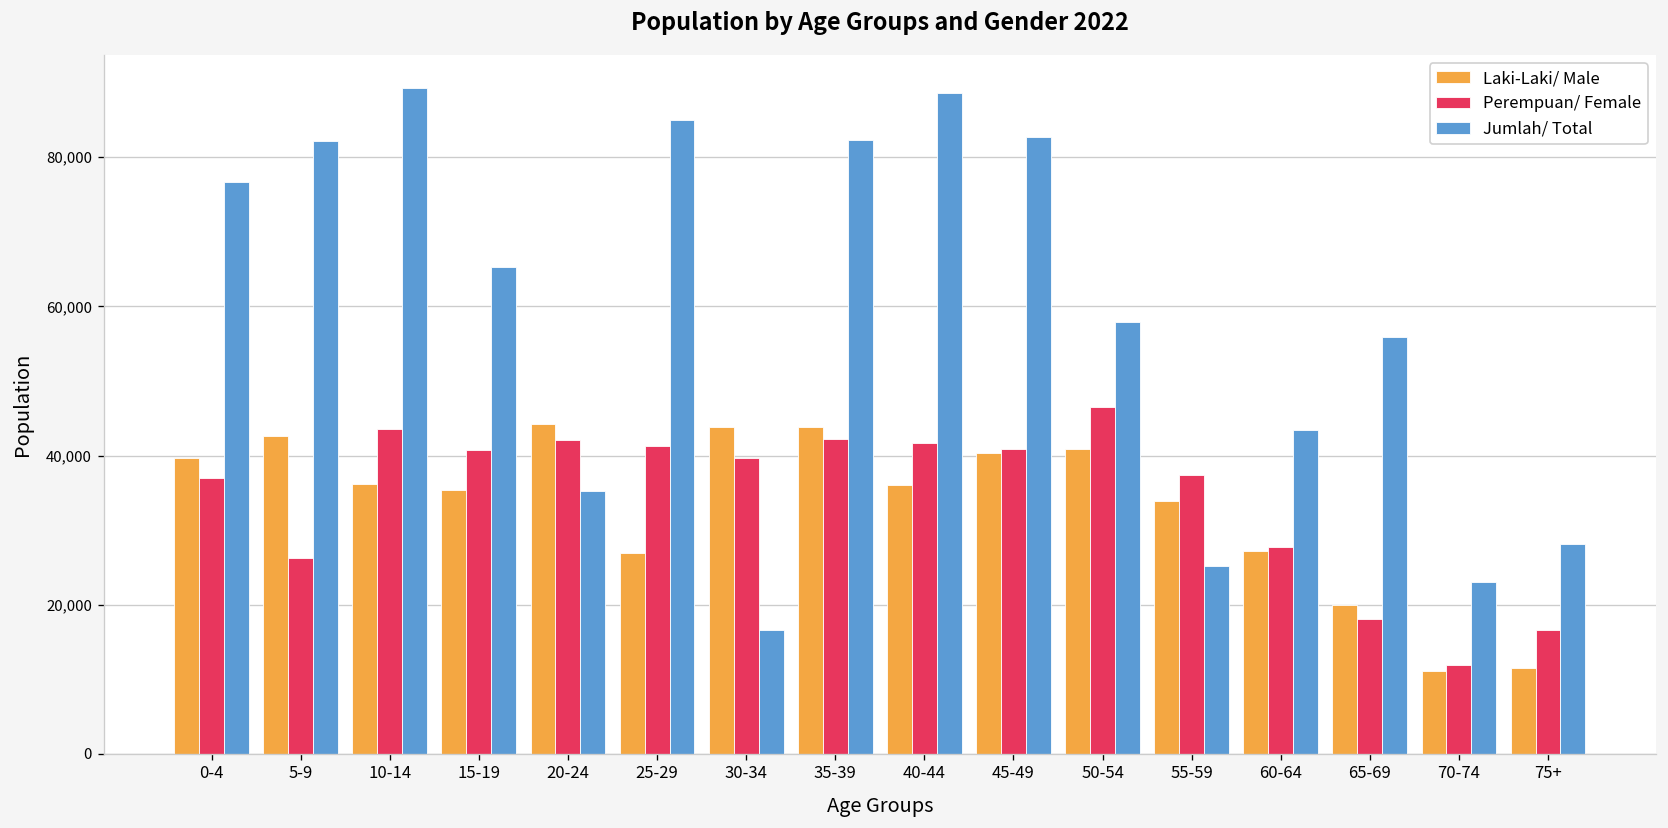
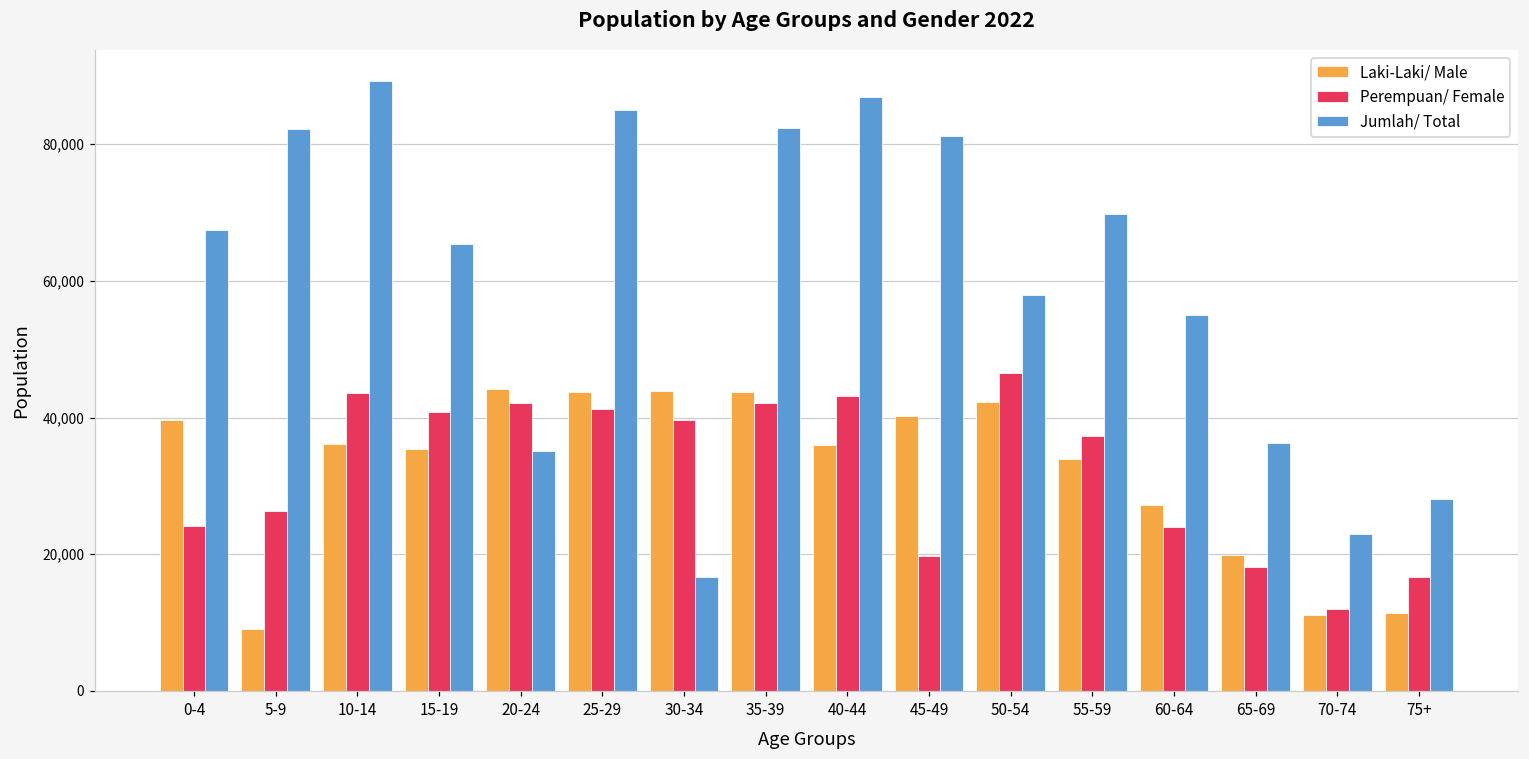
  {
    "Laki-Laki/ Male": {
      "0-4": "40,000",
-     "5-9": "43,000",
+     "5-9": "9,000",
      "10-14": "36,000",
      "15-19": "35,000",
      "20-24": "44,000",
-     "25-29": "27,000",
+     "25-29": "44,000",
      "30-34": "44,000",
      "35-39": "44,000",
      "40-44": "36,000",
      "45-49": "40,000",
-     "50-54": "41,000",
+     "50-54": "42,000",
      "55-59": "34,000",
      "60-64": "27,000",
      "65-69": "20,000",
      "70-74": "11,000",
      "75+": "11,000"
    },
    "Perempuan/ Female": {
-     "0-4": "37,000",
+     "0-4": "24,000",
      "5-9": "26,000",
      "10-14": "44,000",
      "15-19": "41,000",
      "20-24": "42,000",
      "25-29": "41,000",
      "30-34": "40,000",
      "35-39": "42,000",
-     "40-44": "42,000",
-     "45-49": "41,000",
+     "40-44": "43,000",
+     "45-49": "20,000",
      "50-54": "47,000",
      "55-59": "37,000",
-     "60-64": "28,000",
+     "60-64": "24,000",
      "65-69": "18,000",
      "70-74": "12,000",
      "75+": "17,000"
    },
    "Jumlah/ Total": {
-     "0-4": "77,000",
+     "0-4": "67,000",
      "5-9": "82,000",
      "10-14": "89,000",
      "15-19": "65,000",
      "20-24": "35,000",
      "25-29": "85,000",
      "30-34": "17,000",
      "35-39": "82,000",
-     "40-44": "89,000",
-     "45-49": "83,000",
+     "40-44": "87,000",
+     "45-49": "81,000",
      "50-54": "58,000",
-     "55-59": "25,000",
-     "60-64": "43,000",
-     "65-69": "56,000",
+     "55-59": "70,000",
+     "60-64": "55,000",
+     "65-69": "36,000",
      "70-74": "23,000",
      "75+": "28,000"
    }
  }
